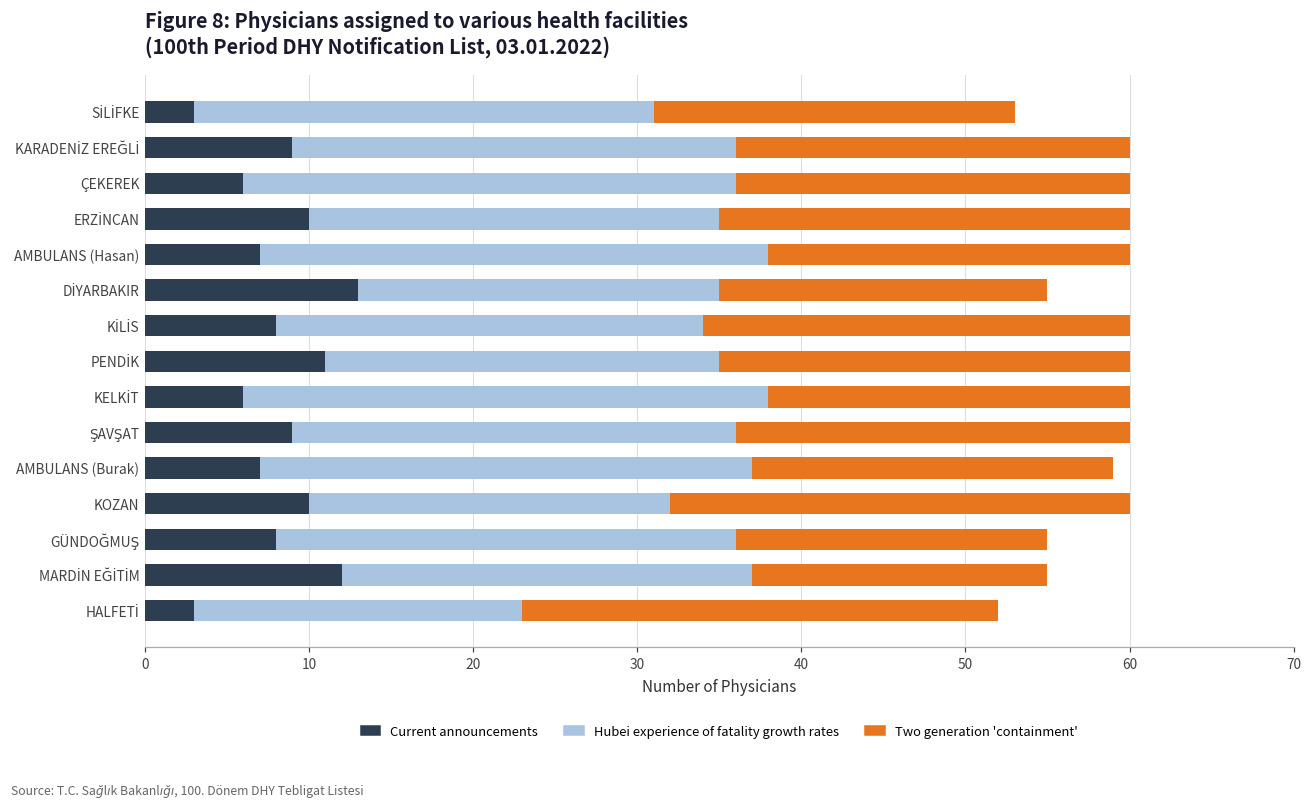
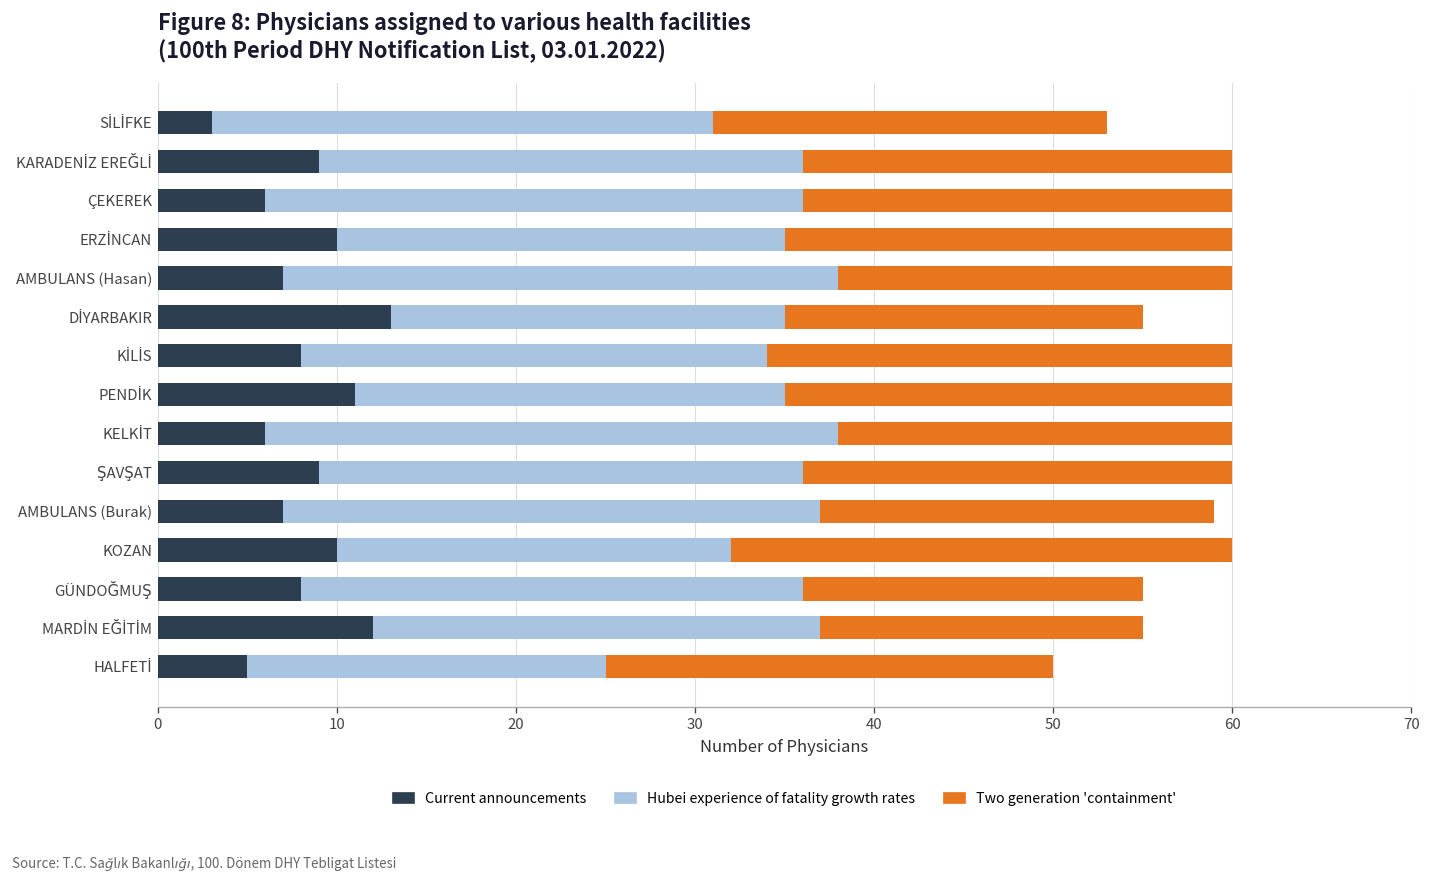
  {
    "Current announcements": {
      "SİLİFKE": 3,
      "KARADENİZ EREĞLİ": 9,
      "ÇEKEREK": 6,
      "ERZİNCAN": 10,
      "AMBULANS (Hasan)": 7,
      "DİYARBAKIR": 13,
      "KİLİS": 8,
      "PENDİK": 11,
      "KELKİT": 6,
      "ŞAVŞAT": 9,
      "AMBULANS (Burak)": 7,
      "KOZAN": 10,
      "GÜNDOĞMUŞ": 8,
      "MARDİN EĞİTİM": 12,
-     "HALFETİ": 3
+     "HALFETİ": 5
    },
    "Hubei experience of fatality growth rates": {
      "SİLİFKE": 28,
      "KARADENİZ EREĞLİ": 27,
      "ÇEKEREK": 30,
      "ERZİNCAN": 25,
      "AMBULANS (Hasan)": 31,
      "DİYARBAKIR": 22,
      "KİLİS": 26,
      "PENDİK": 24,
      "KELKİT": 32,
      "ŞAVŞAT": 27,
      "AMBULANS (Burak)": 30,
      "KOZAN": 22,
      "GÜNDOĞMUŞ": 28,
      "MARDİN EĞİTİM": 25,
      "HALFETİ": 20
    },
    "Two generation 'containment'": {
      "SİLİFKE": 22,
      "KARADENİZ EREĞLİ": 24,
      "ÇEKEREK": 24,
      "ERZİNCAN": 25,
      "AMBULANS (Hasan)": 22,
      "DİYARBAKIR": 20,
      "KİLİS": 26,
      "PENDİK": 25,
      "KELKİT": 22,
      "ŞAVŞAT": 24,
      "AMBULANS (Burak)": 22,
      "KOZAN": 28,
      "GÜNDOĞMUŞ": 19,
      "MARDİN EĞİTİM": 18,
-     "HALFETİ": 29
+     "HALFETİ": 25
    }
  }
